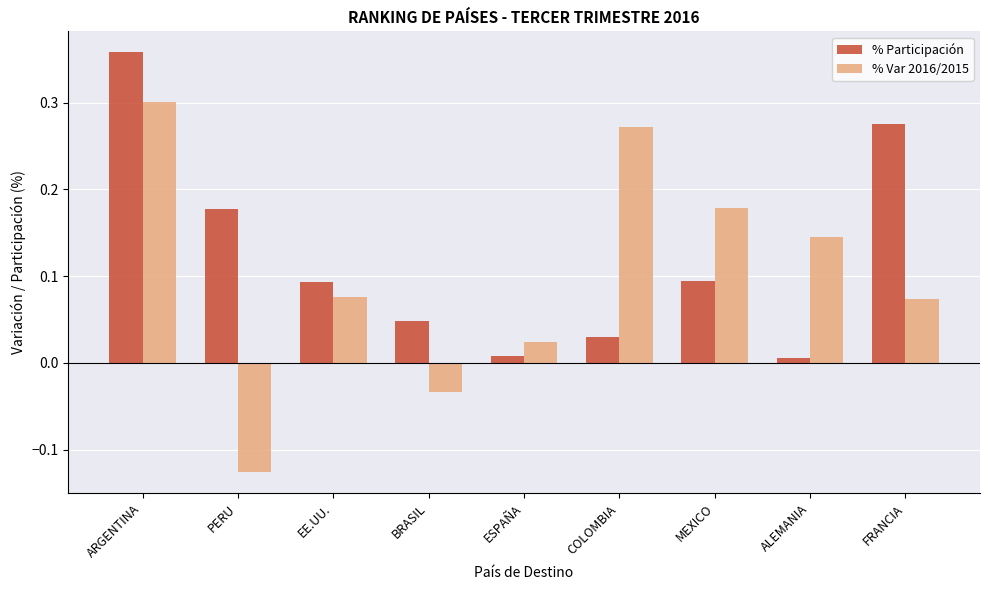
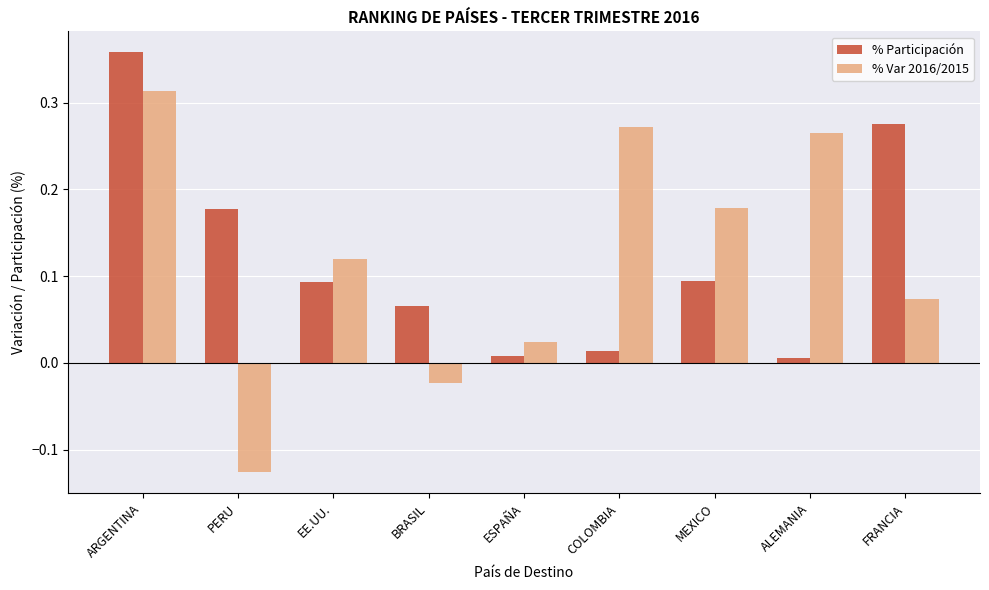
  {
    "% Participación": {
      "ARGENTINA": 0.36,
      "PERU": 0.18,
      "EE.UU.": 0.09,
-     "BRASIL": 0.05,
+     "BRASIL": 0.07,
      "ESPAÑA": 0.01,
-     "COLOMBIA": 0.03,
+     "COLOMBIA": 0.01,
      "MEXICO": 0.09,
      "ALEMANIA": 0.01,
      "FRANCIA": 0.27
    },
    "% Var 2016/2015": {
-     "ARGENTINA": 0.30,
+     "ARGENTINA": 0.31,
      "PERU": -0.13,
-     "EE.UU.": 0.08,
-     "BRASIL": -0.03,
+     "EE.UU.": 0.12,
+     "BRASIL": -0.02,
      "ESPAÑA": 0.02,
      "COLOMBIA": 0.27,
      "MEXICO": 0.18,
-     "ALEMANIA": 0.15,
+     "ALEMANIA": 0.26,
      "FRANCIA": 0.07
    }
  }
